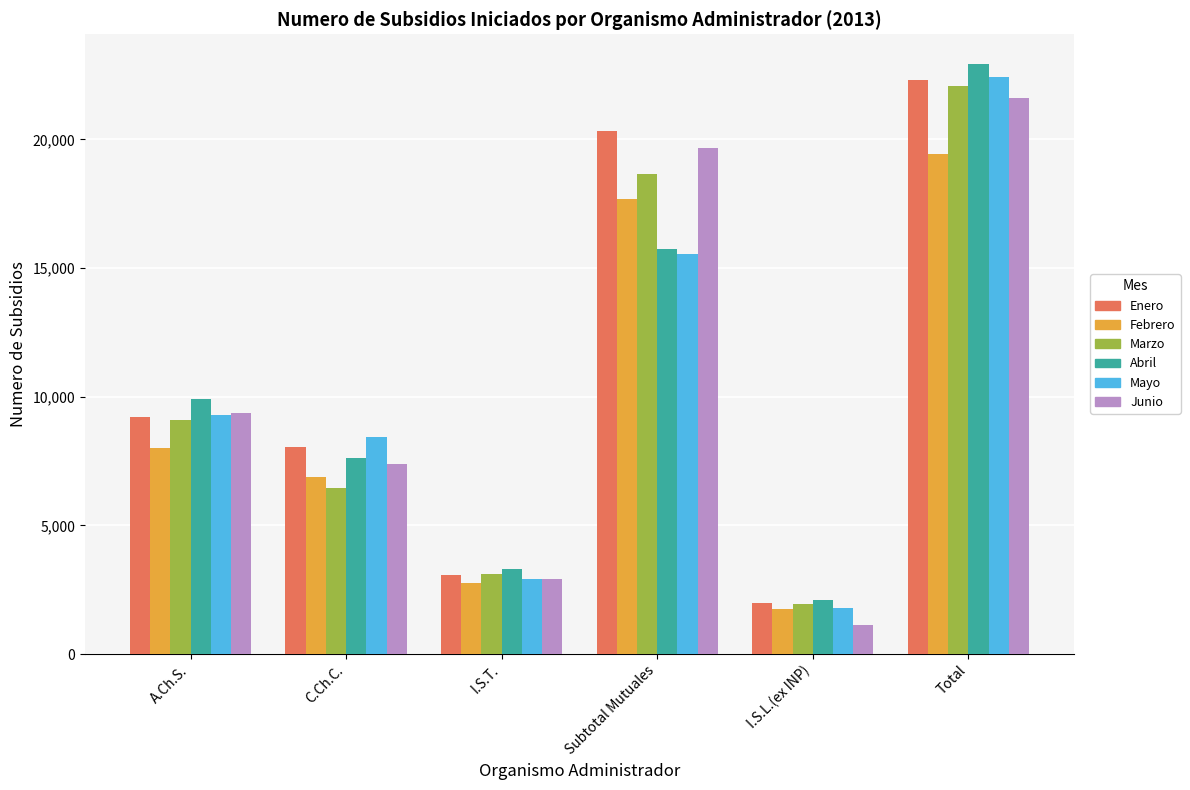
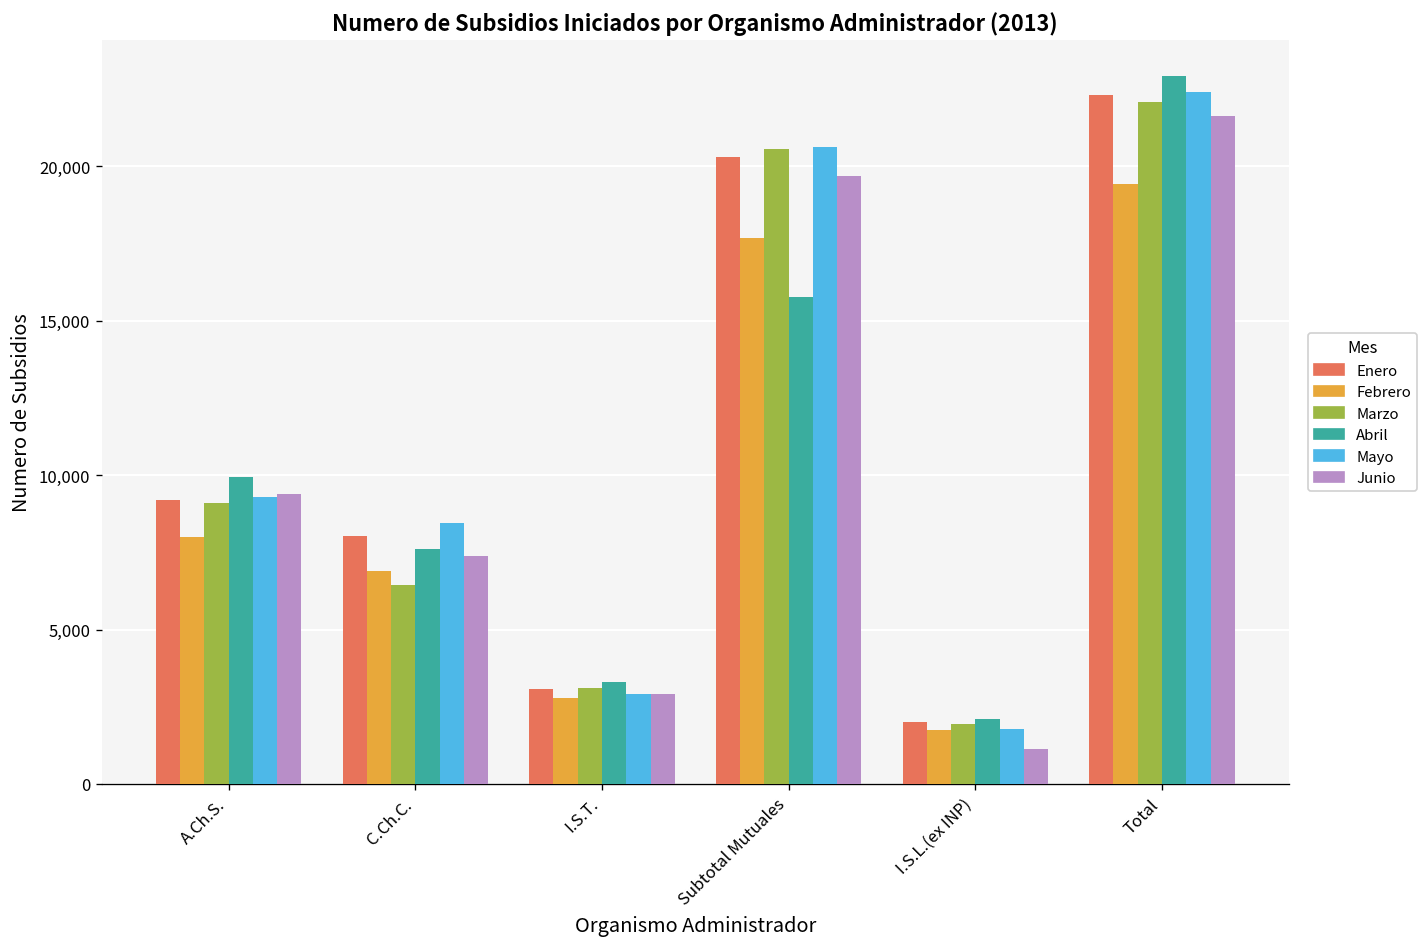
  {
    "Enero": {
      "A.Ch.S.": "9,200",
      "C.Ch.C.": "8,000",
      "I.S.T.": "3,100",
      "Subtotal Mutuales": "20,300",
      "I.S.L.(ex INP)": "2,000",
      "Total": "22,300"
    },
    "Febrero": {
      "A.Ch.S.": "8,000",
      "C.Ch.C.": "6,900",
      "I.S.T.": "2,800",
      "Subtotal Mutuales": "17,700",
      "I.S.L.(ex INP)": "1,700",
      "Total": "19,400"
    },
    "Marzo": {
      "A.Ch.S.": "9,100",
      "C.Ch.C.": "6,400",
      "I.S.T.": "3,100",
-     "Subtotal Mutuales": "18,600",
+     "Subtotal Mutuales": "20,600",
      "I.S.L.(ex INP)": "1,900",
      "Total": "22,100"
    },
    "Abril": {
      "A.Ch.S.": "9,900",
      "C.Ch.C.": "7,600",
      "I.S.T.": "3,300",
      "Subtotal Mutuales": "15,800",
      "I.S.L.(ex INP)": "2,100",
      "Total": "22,900"
    },
    "Mayo": {
      "A.Ch.S.": "9,300",
      "C.Ch.C.": "8,400",
      "I.S.T.": "2,900",
-     "Subtotal Mutuales": "15,500",
+     "Subtotal Mutuales": "20,600",
      "I.S.L.(ex INP)": "1,800",
      "Total": "22,400"
    },
    "Junio": {
      "A.Ch.S.": "9,400",
      "C.Ch.C.": "7,400",
      "I.S.T.": "2,900",
      "Subtotal Mutuales": "19,700",
      "I.S.L.(ex INP)": "1,100",
      "Total": "21,600"
    }
  }
